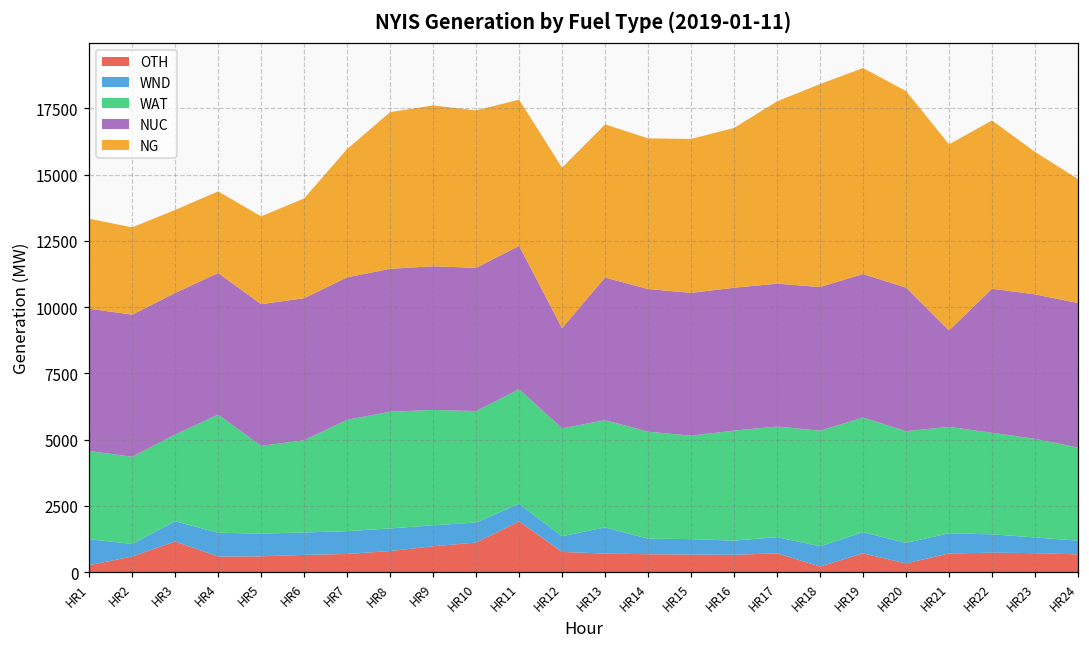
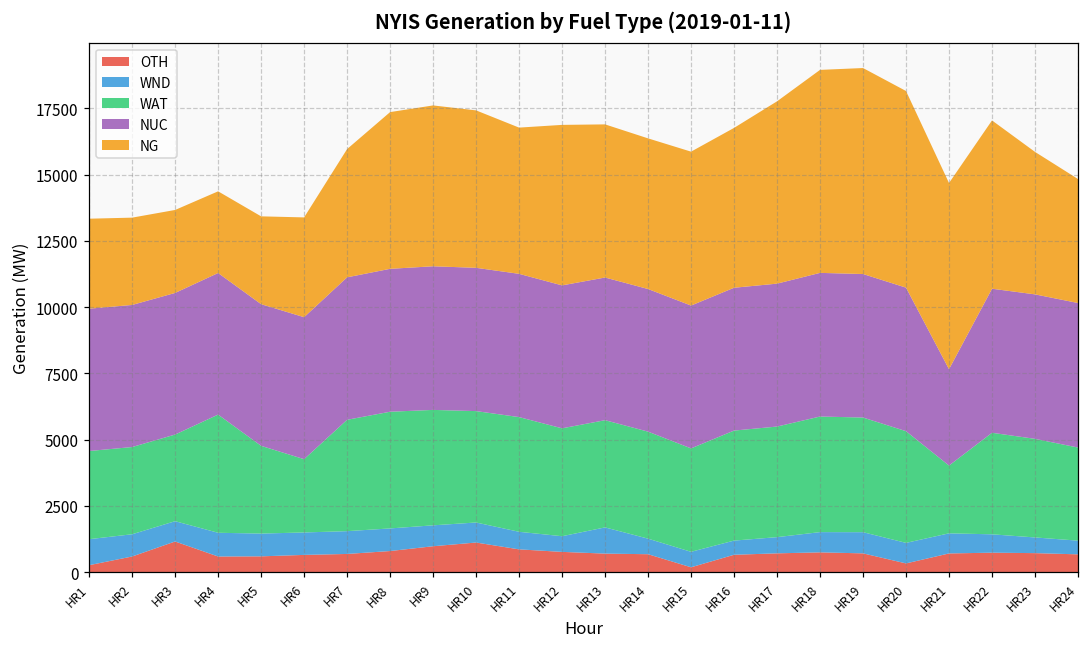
  {
    "OTH": {
      "HR1": 300,
      "HR2": 600,
      "HR3": 1200,
      "HR4": 600,
      "HR5": 600,
      "HR6": 700,
      "HR7": 700,
      "HR8": 800,
      "HR9": 1000,
      "HR10": 1100,
-     "HR11": 1900,
+     "HR11": 900,
      "HR12": 800,
      "HR13": 700,
      "HR14": 700,
-     "HR15": 700,
+     "HR15": 200,
      "HR16": 700,
      "HR17": 700,
-     "HR18": 200,
+     "HR18": 700,
      "HR19": 700,
      "HR20": 300,
      "HR21": 700,
      "HR22": 700,
      "HR23": 700,
      "HR24": 700
    },
    "WND": {
      "HR1": 1000,
-     "HR2": 500,
+     "HR2": 800,
      "HR3": 800,
      "HR4": 900,
      "HR5": 900,
      "HR6": 800,
      "HR7": 900,
      "HR8": 900,
      "HR9": 800,
      "HR10": 800,
      "HR11": 700,
      "HR12": 600,
      "HR13": 1000,
      "HR14": 600,
      "HR15": 600,
      "HR16": 500,
      "HR17": 600,
      "HR18": 800,
      "HR19": 800,
      "HR20": 800,
      "HR21": 800,
      "HR22": 700,
      "HR23": 600,
      "HR24": 500
    },
    "WAT": {
      "HR1": 3300,
      "HR2": 3300,
      "HR3": 3300,
      "HR4": 4500,
      "HR5": 3300,
-     "HR6": 3500,
+     "HR6": 2800,
      "HR7": 4200,
      "HR8": 4400,
      "HR9": 4400,
      "HR10": 4200,
      "HR11": 4300,
      "HR12": 4100,
      "HR13": 4000,
      "HR14": 4000,
      "HR15": 3900,
      "HR16": 4200,
      "HR17": 4200,
      "HR18": 4400,
      "HR19": 4300,
      "HR20": 4200,
-     "HR21": 4000,
+     "HR21": 2600,
      "HR22": 3800,
      "HR23": 3700,
      "HR24": 3500
    },
    "NUC": {
      "HR1": 5400,
      "HR2": 5400,
      "HR3": 5300,
      "HR4": 5300,
      "HR5": 5300,
      "HR6": 5400,
      "HR7": 5400,
      "HR8": 5400,
      "HR9": 5400,
      "HR10": 5400,
      "HR11": 5400,
-     "HR12": 3800,
+     "HR12": 5400,
      "HR13": 5400,
      "HR14": 5400,
      "HR15": 5400,
      "HR16": 5400,
      "HR17": 5400,
      "HR18": 5400,
      "HR19": 5400,
      "HR20": 5400,
      "HR21": 3600,
      "HR22": 5400,
      "HR23": 5500,
      "HR24": 5500
    },
    "NG": {
      "HR1": 3400,
      "HR2": 3300,
      "HR3": 3100,
      "HR4": 3100,
      "HR5": 3300,
      "HR6": 3800,
      "HR7": 4800,
      "HR8": 5900,
      "HR9": 6100,
      "HR10": 5900,
      "HR11": 5500,
      "HR12": 6100,
      "HR13": 5800,
      "HR14": 5700,
      "HR15": 5800,
      "HR16": 6000,
      "HR17": 6900,
      "HR18": 7700,
      "HR19": 7800,
      "HR20": 7400,
      "HR21": 7000,
      "HR22": 6400,
      "HR23": 5400,
      "HR24": 4700
    }
  }
